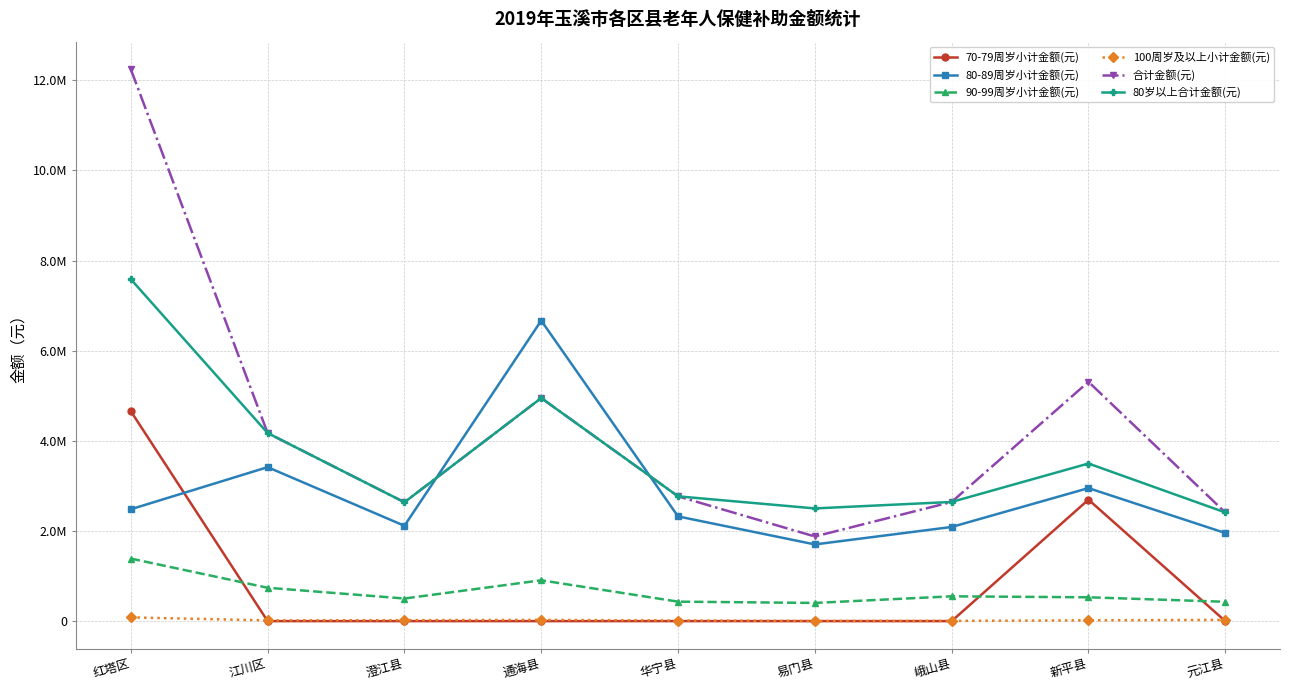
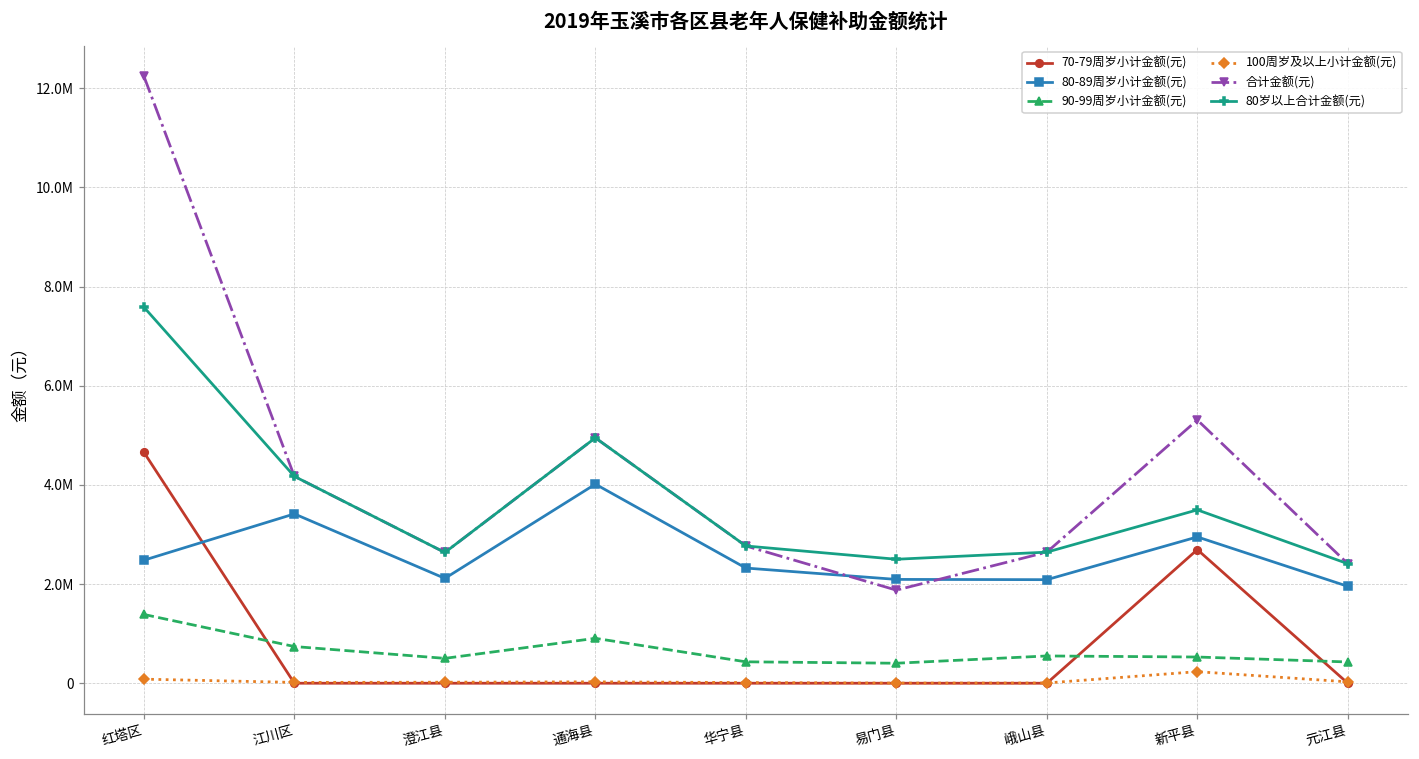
  {
    "70-79周岁小计金额(元)": {
      "红塔区": 4700000,
      "新平县": 2700000
    },
    "80-89周岁小计金额(元)": {
      "红塔区": 2500000,
      "江川区": 3400000,
      "澄江县": 2100000,
-     "通海县": 6700000,
+     "通海县": 4000000,
      "华宁县": 2300000,
-     "易门县": 1700000,
+     "易门县": 2100000,
      "峨山县": 2100000,
      "新平县": 3000000,
      "元江县": 2000000
    },
    "100周岁及以上小计金额(元)": {
      "红塔区": 100000,
-     "新平县": 0
+     "新平县": 200000
    },
    "合计金额(元)": {
      "红塔区": 12200000,
      "易门县": 1900000,
      "新平县": 5300000
    }
  }
